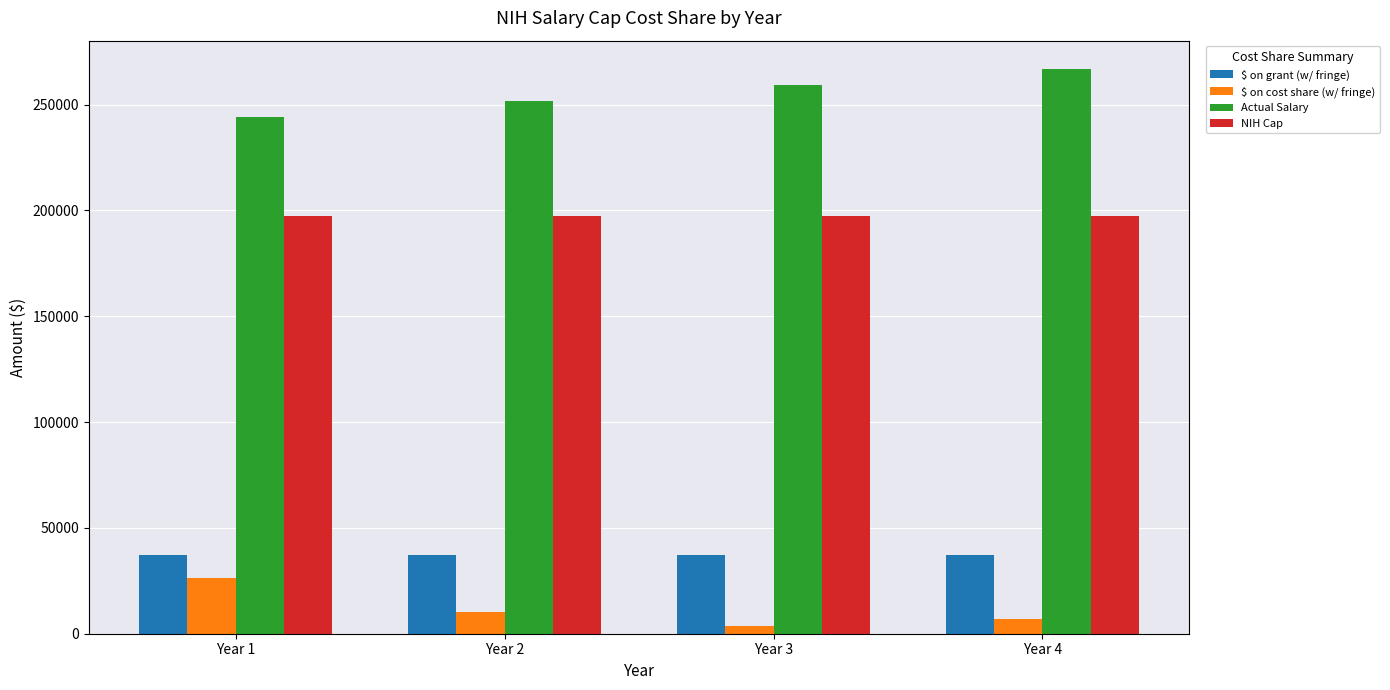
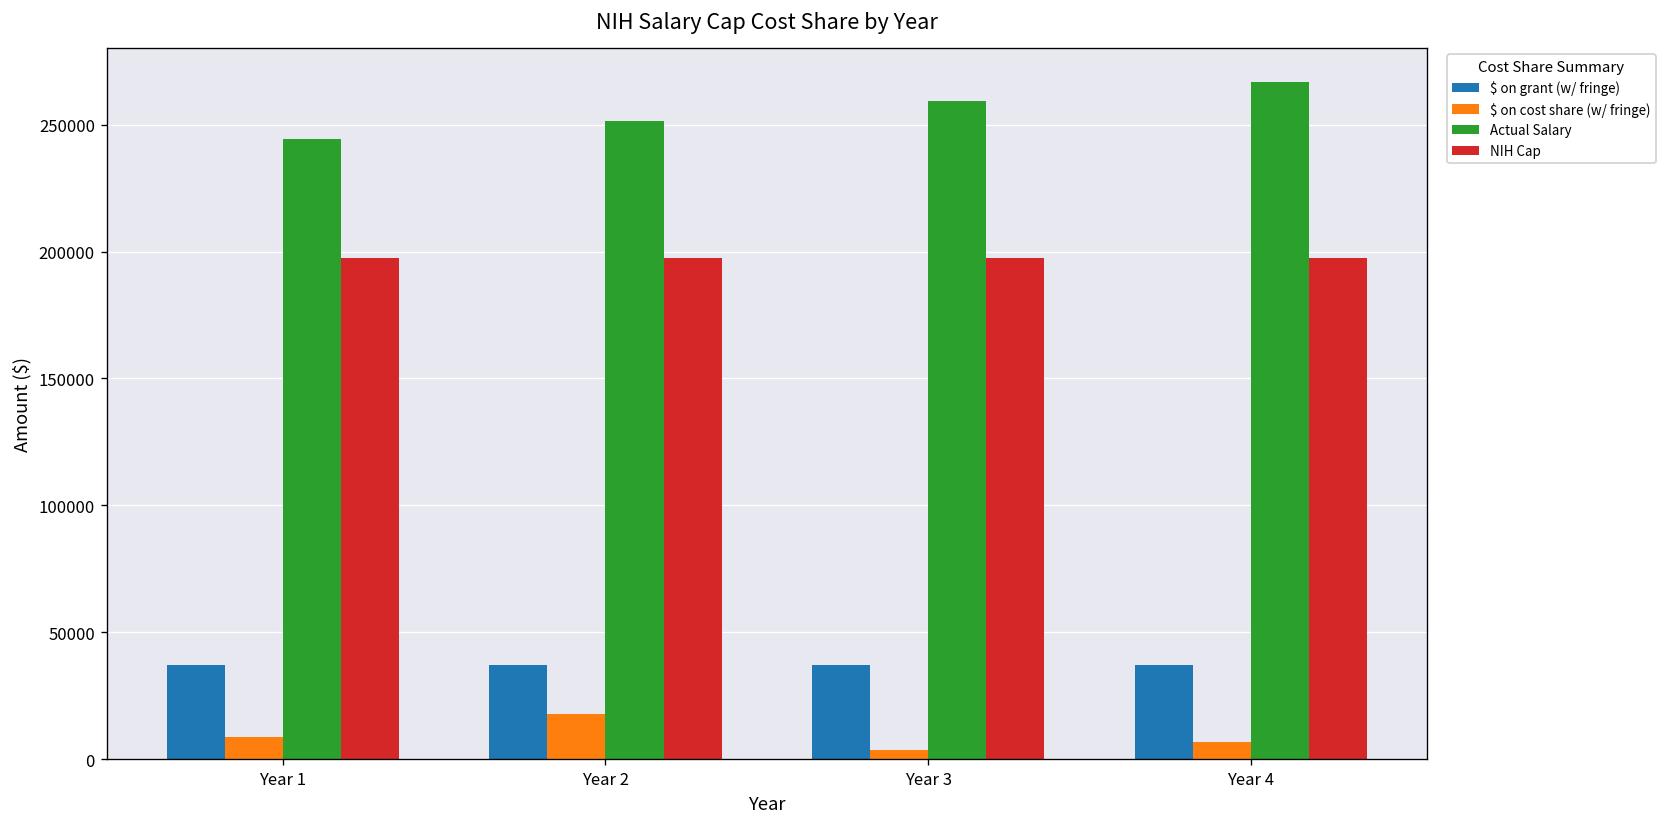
  {
    "$ on grant (w/ fringe)": {
      "Year 1": 37000,
      "Year 2": 37000,
      "Year 3": 37000,
      "Year 4": 37000
    },
    "$ on cost share (w/ fringe)": {
-     "Year 1": 26000,
-     "Year 2": 10000,
+     "Year 1": 9000,
+     "Year 2": 18000,
      "Year 3": 4000,
      "Year 4": 7000
    },
    "Actual Salary": {
      "Year 1": 244000,
      "Year 2": 252000,
      "Year 3": 259000,
      "Year 4": 267000
    },
    "NIH Cap": {
      "Year 1": 197000,
      "Year 2": 197000,
      "Year 3": 197000,
      "Year 4": 197000
    }
  }
